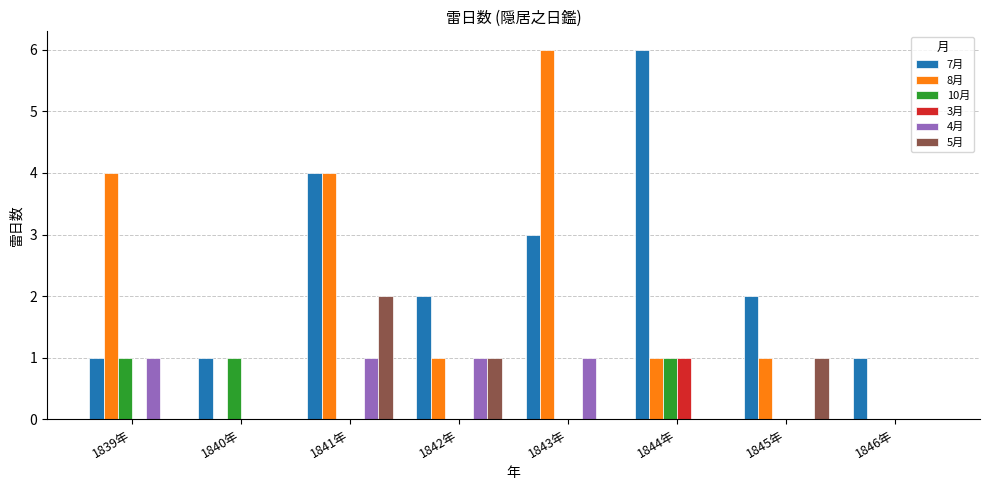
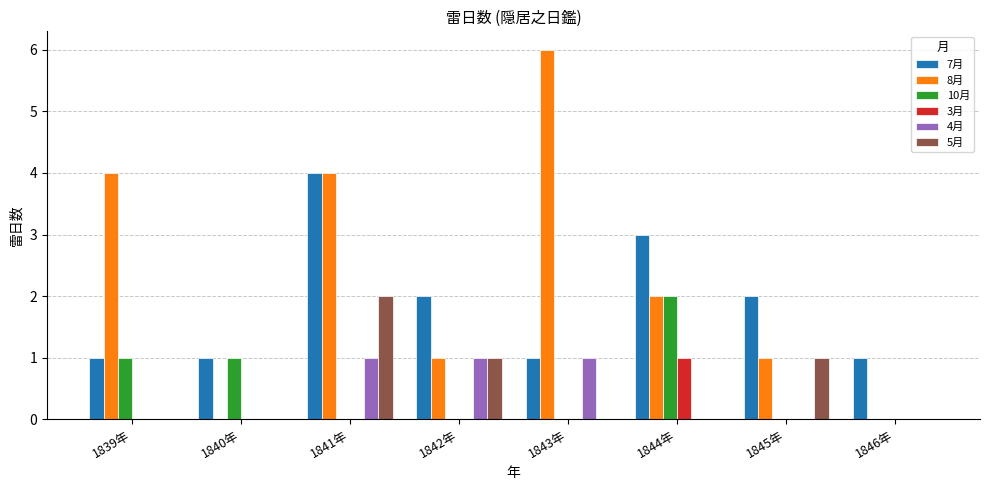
  {
    "7月": {
      "1839年": 1,
      "1840年": 1,
      "1841年": 4,
      "1842年": 2,
-     "1843年": 3,
-     "1844年": 6,
+     "1843年": 1,
+     "1844年": 3,
      "1845年": 2,
      "1846年": 1
    },
    "8月": {
      "1839年": 4,
      "1840年": 0,
      "1841年": 4,
      "1842年": 1,
      "1843年": 6,
-     "1844年": 1,
+     "1844年": 2,
      "1845年": 1,
      "1846年": 0
    },
    "10月": {
      "1839年": 1,
      "1840年": 1,
      "1841年": 0,
      "1842年": 0,
      "1843年": 0,
-     "1844年": 1,
+     "1844年": 2,
      "1845年": 0,
      "1846年": 0
    },
    "3月": {
      "1839年": 0,
      "1840年": 0,
      "1841年": 0,
      "1842年": 0,
      "1843年": 0,
      "1844年": 1,
      "1845年": 0,
      "1846年": 0
    },
    "4月": {
-     "1839年": 1,
+     "1839年": 0,
      "1840年": 0,
      "1841年": 1,
      "1842年": 1,
      "1843年": 1,
      "1844年": 0,
      "1845年": 0,
      "1846年": 0
    },
    "5月": {
      "1839年": 0,
      "1840年": 0,
      "1841年": 2,
      "1842年": 1,
      "1843年": 0,
      "1844年": 0,
      "1845年": 1,
      "1846年": 0
    }
  }
